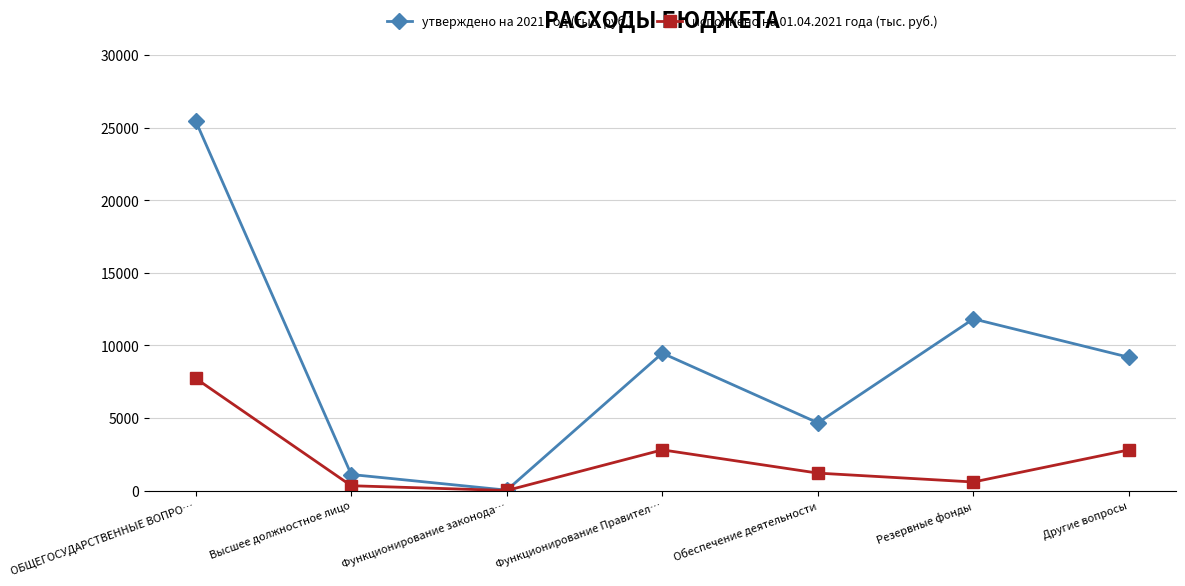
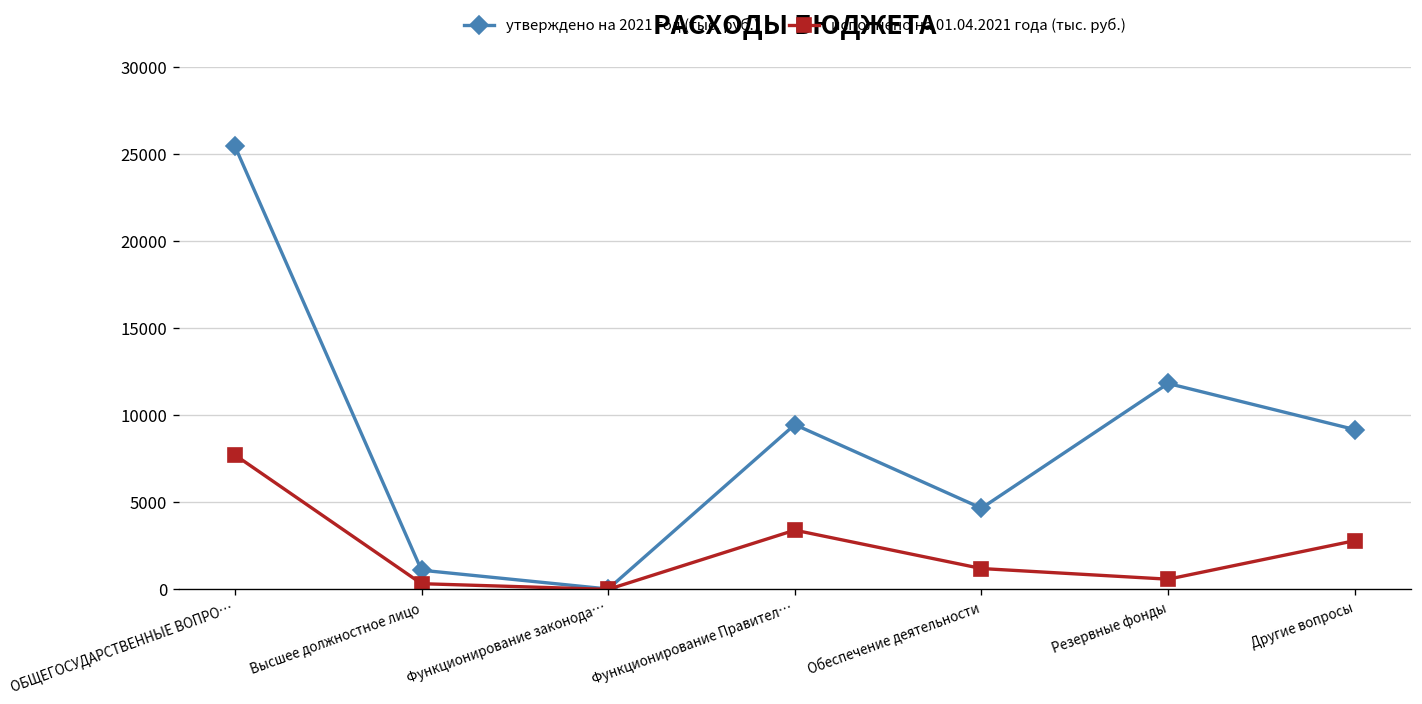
  {
    "утверждено на 2021 год (тыс. руб.)": {
      "ОБЩЕГОСУДАРСТВЕННЫЕ ВОПРО…": 25500,
      "Высшее должностное лицо": 1100,
      "Функционирование Правител…": 9500,
      "Обеспечение деятельности": 4700,
      "Резервные фонды": 11800,
      "Другие вопросы": 9200
    },
    "исполнено на 01.04.2021 года (тыс. руб.)": {
      "ОБЩЕГОСУДАРСТВЕННЫЕ ВОПРО…": 7700,
      "Высшее должностное лицо": 300,
-     "Функционирование Правител…": 2800,
+     "Функционирование Правител…": 3400,
      "Обеспечение деятельности": 1200,
      "Резервные фонды": 600,
      "Другие вопросы": 2800
    }
  }
